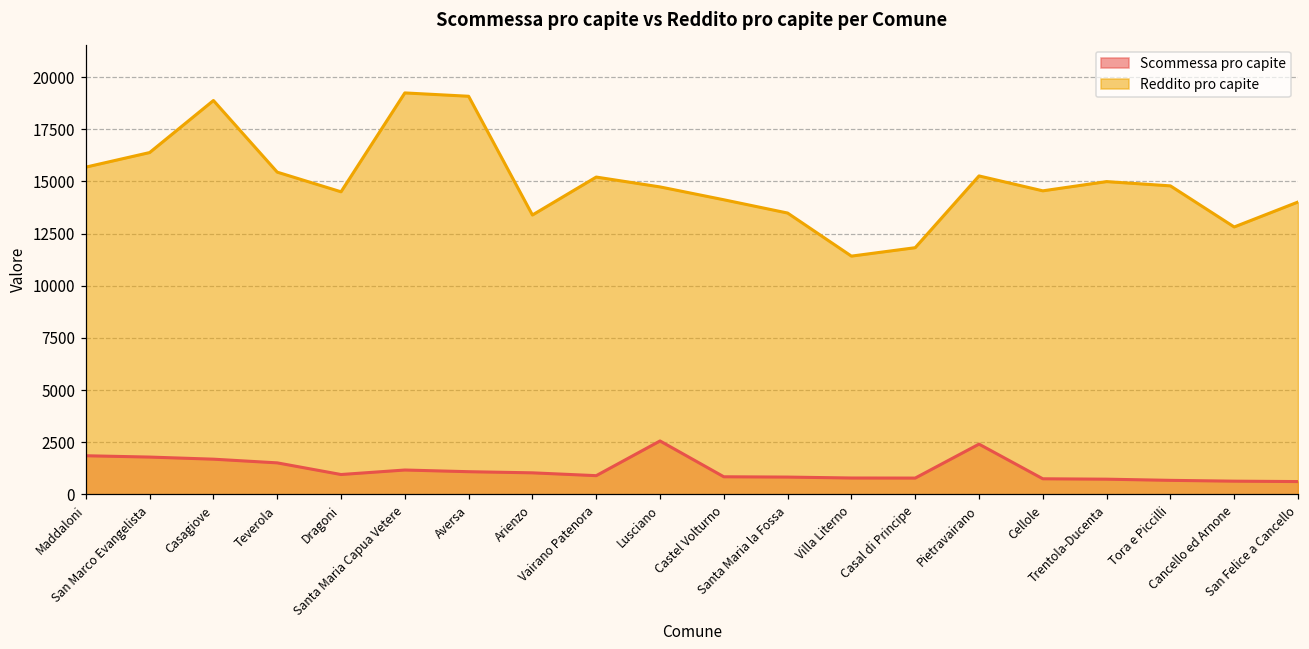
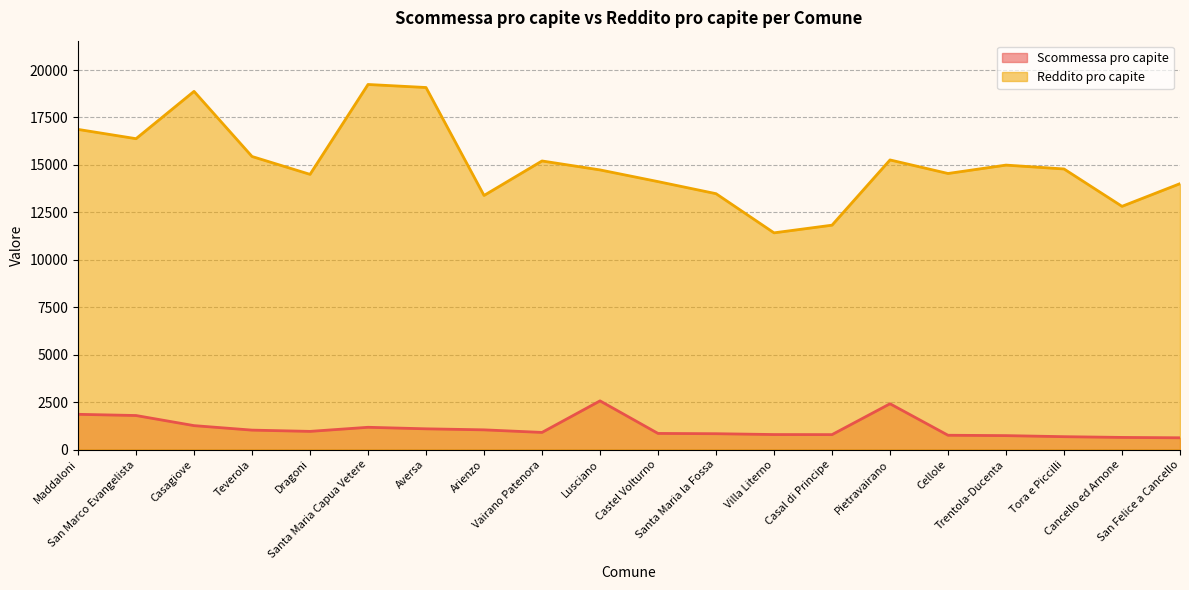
  {
    "Scommessa pro capite": {
      "Maddaloni": 1900,
      "San Marco Evangelista": 1800,
-     "Casagiove": 1700,
-     "Teverola": 1500,
+     "Casagiove": 1300,
+     "Teverola": 1000,
      "Dragoni": 1000,
      "Santa Maria Capua Vetere": 1200,
      "Aversa": 1100,
      "Arienzo": 1000,
      "Vairano Patenora": 900,
      "Lusciano": 2600,
      "Castel Volturno": 800,
      "Santa Maria la Fossa": 800,
      "Villa Literno": 800,
      "Casal di Principe": 800,
      "Pietravairano": 2400,
      "Cellole": 800,
      "Trentola-Ducenta": 700,
      "Tora e Piccilli": 700,
      "Cancello ed Arnone": 600,
      "San Felice a Cancello": 600
    },
    "Reddito pro capite": {
-     "Maddaloni": 15700,
+     "Maddaloni": 16900,
      "San Marco Evangelista": 16400,
      "Casagiove": 18900,
      "Teverola": 15400,
      "Dragoni": 14500,
      "Santa Maria Capua Vetere": 19200,
      "Aversa": 19100,
      "Arienzo": 13400,
      "Vairano Patenora": 15200,
      "Lusciano": 14700,
      "Castel Volturno": 14100,
      "Santa Maria la Fossa": 13500,
      "Villa Literno": 11400,
      "Casal di Principe": 11800,
      "Pietravairano": 15300,
      "Cellole": 14500,
      "Trentola-Ducenta": 15000,
      "Tora e Piccilli": 14800,
      "Cancello ed Arnone": 12800,
      "San Felice a Cancello": 14000
    }
  }
